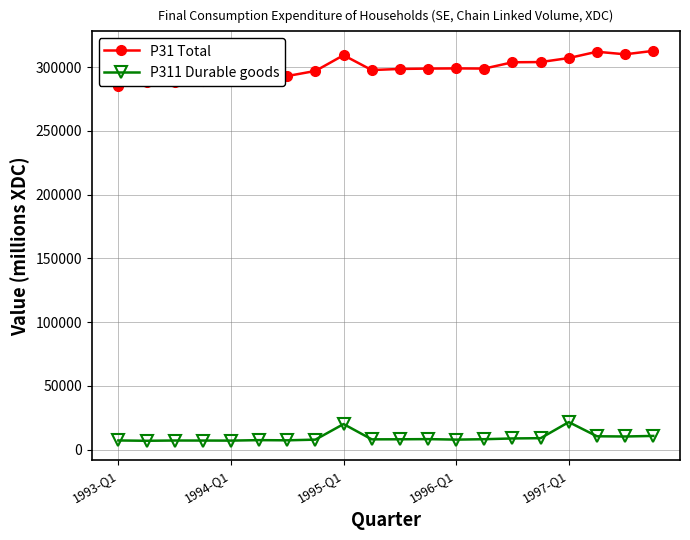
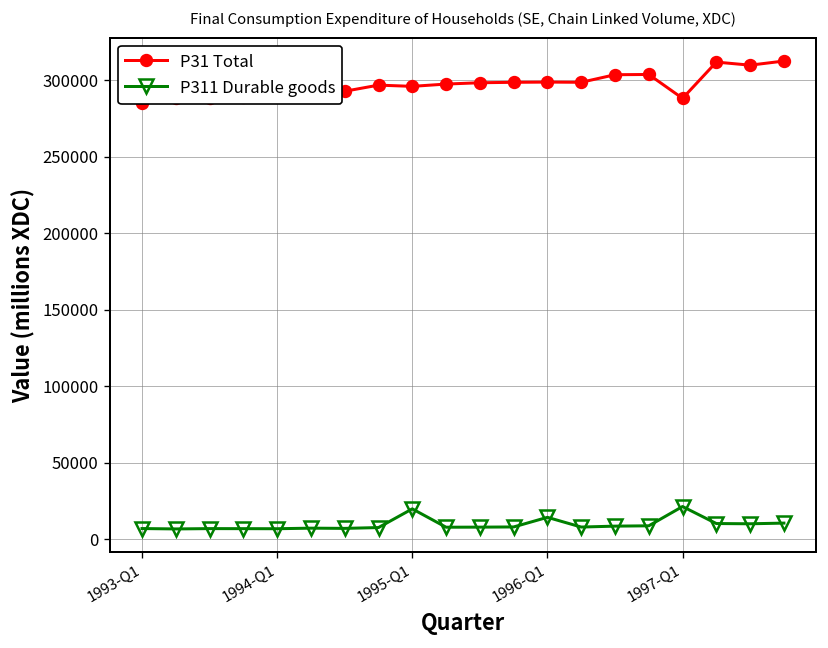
  {
    "P31 Total": {
-     "1995-Q1": 309000,
+     "1995-Q1": 296000,
      "1996-Q1": 299000,
-     "1997-Q1": 307000
+     "1997-Q1": 288000
    },
    "P311 Durable goods": {
      "1993-Q1": 7000,
      "1994-Q1": 7000,
      "1995-Q1": 20000,
-     "1996-Q1": 8000,
+     "1996-Q1": 14000,
      "1997-Q1": 22000
    }
  }
